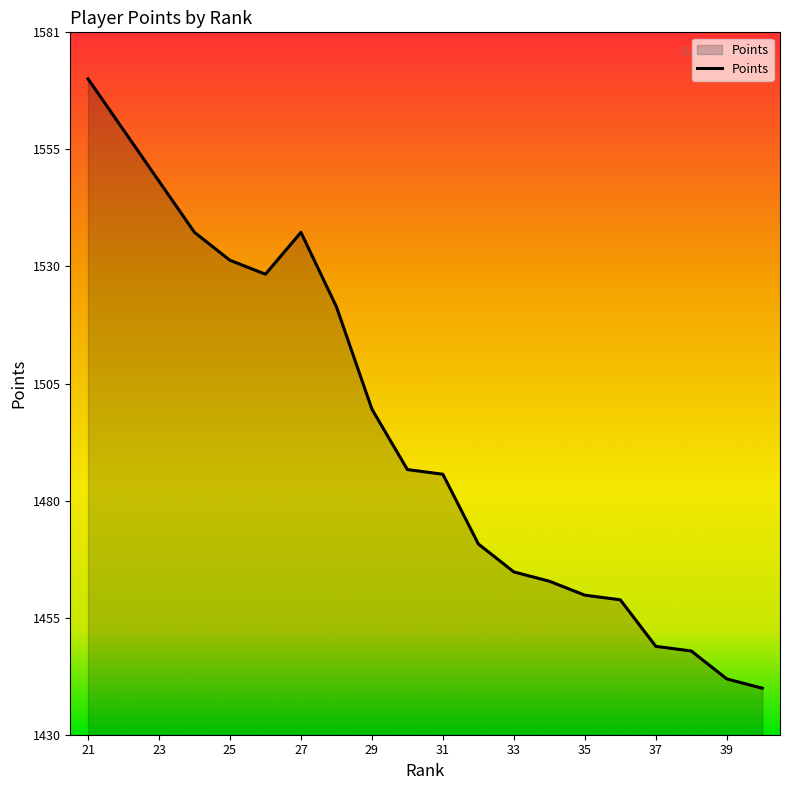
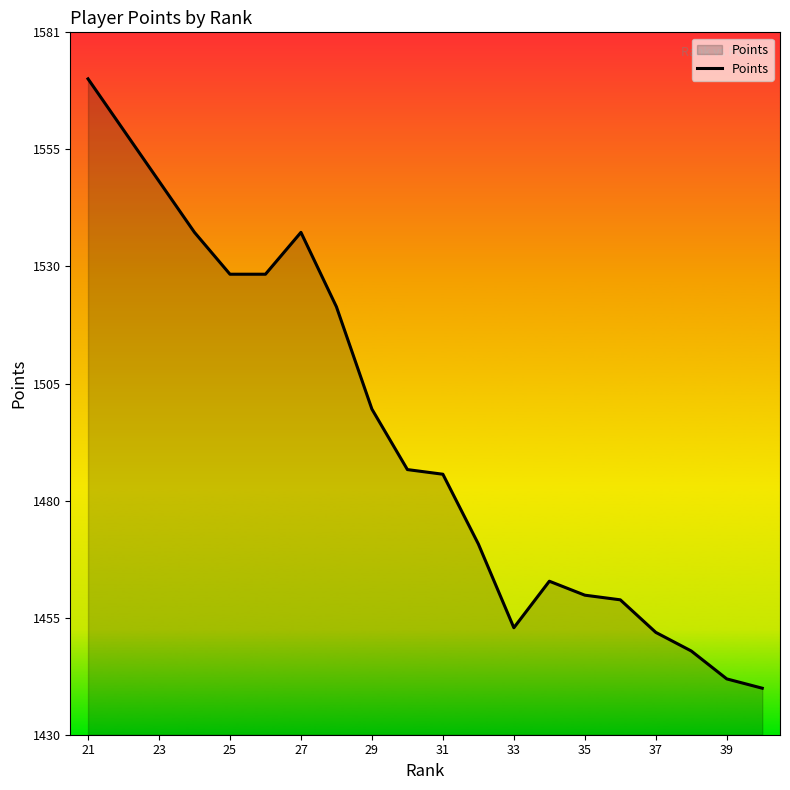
  {
    "21": 1571,
    "23": 1549,
-   "25": 1532,
+   "25": 1529,
    "27": 1538,
    "29": 1500,
    "31": 1486,
-   "33": 1465,
+   "33": 1453,
    "35": 1460,
-   "37": 1449,
+   "37": 1452,
    "39": 1442
  }
